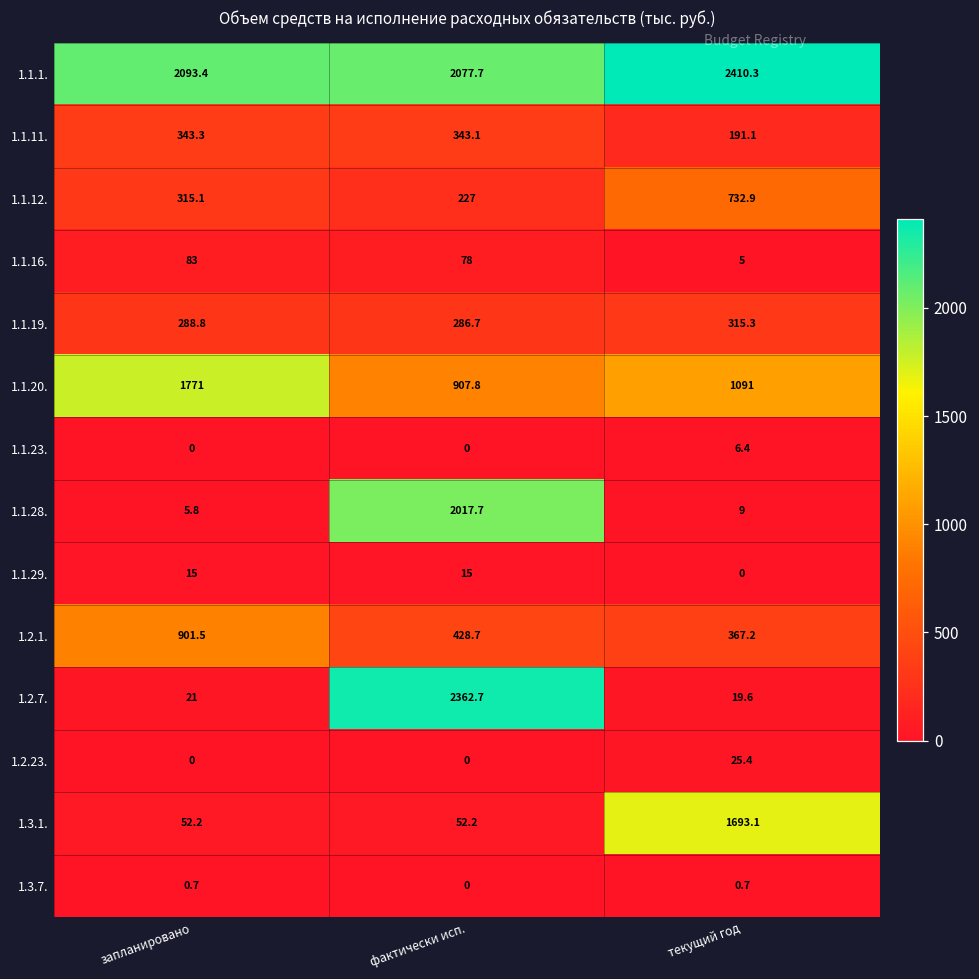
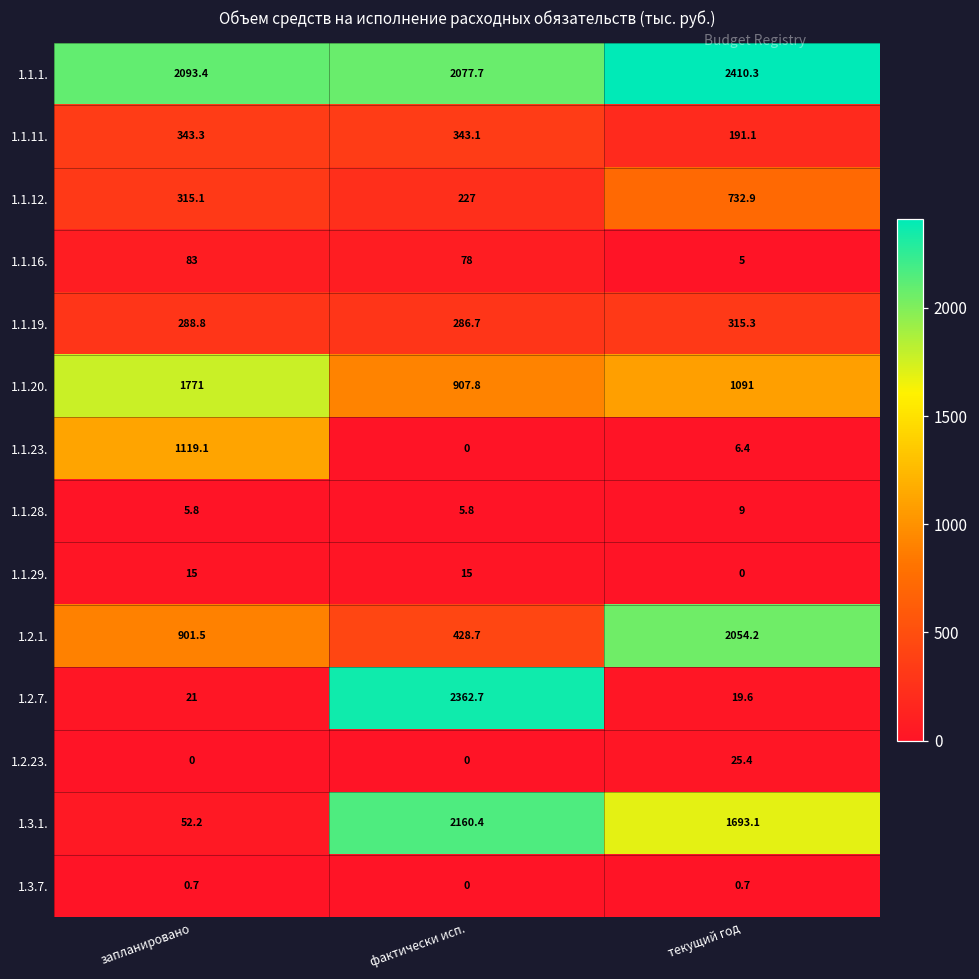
  {
    "1.1.1.": {
      "запланировано": 2093.4,
      "фактически исп.": 2077.7,
      "текущий год": 2410.3
    },
    "1.1.11.": {
      "запланировано": 343.3,
      "фактически исп.": 343.1,
      "текущий год": 191.1
    },
    "1.1.12.": {
      "запланировано": 315.1,
      "фактически исп.": 227,
      "текущий год": 732.9
    },
    "1.1.16.": {
      "запланировано": 83,
      "фактически исп.": 78,
      "текущий год": 5
    },
    "1.1.19.": {
      "запланировано": 288.8,
      "фактически исп.": 286.7,
      "текущий год": 315.3
    },
    "1.1.20.": {
      "запланировано": 1771,
      "фактически исп.": 907.8,
      "текущий год": 1091
    },
    "1.1.23.": {
-     "запланировано": 0,
+     "запланировано": 1119.1,
      "фактически исп.": 0,
      "текущий год": 6.4
    },
    "1.1.28.": {
      "запланировано": 5.8,
-     "фактически исп.": 2017.7,
+     "фактически исп.": 5.8,
      "текущий год": 9
    },
    "1.1.29.": {
      "запланировано": 15,
      "фактически исп.": 15,
      "текущий год": 0
    },
    "1.2.1.": {
      "запланировано": 901.5,
      "фактически исп.": 428.7,
-     "текущий год": 367.2
+     "текущий год": 2054.2
    },
    "1.2.7.": {
      "запланировано": 21,
      "фактически исп.": 2362.7,
      "текущий год": 19.6
    },
    "1.2.23.": {
      "запланировано": 0,
      "фактически исп.": 0,
      "текущий год": 25.4
    },
    "1.3.1.": {
      "запланировано": 52.2,
-     "фактически исп.": 52.2,
+     "фактически исп.": 2160.4,
      "текущий год": 1693.1
    },
    "1.3.7.": {
      "запланировано": 0.7,
      "фактически исп.": 0,
      "текущий год": 0.7
    }
  }
